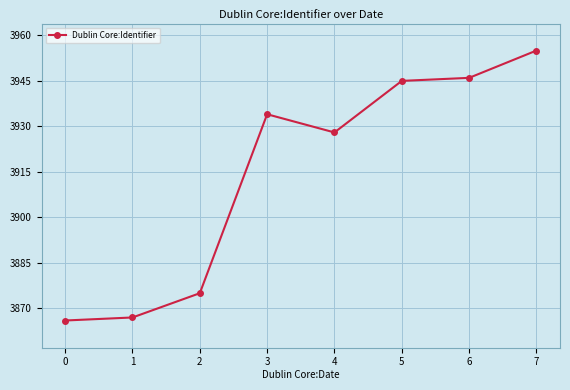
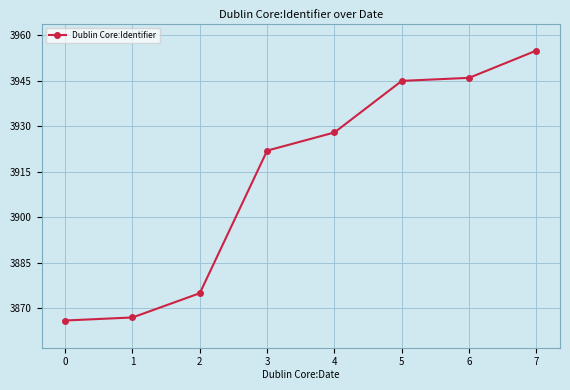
  {
    "0": 3866,
    "1": 3867,
    "2": 3875,
-   "3": 3934,
+   "3": 3922,
    "4": 3928,
    "5": 3945,
    "6": 3946,
    "7": 3955
  }
